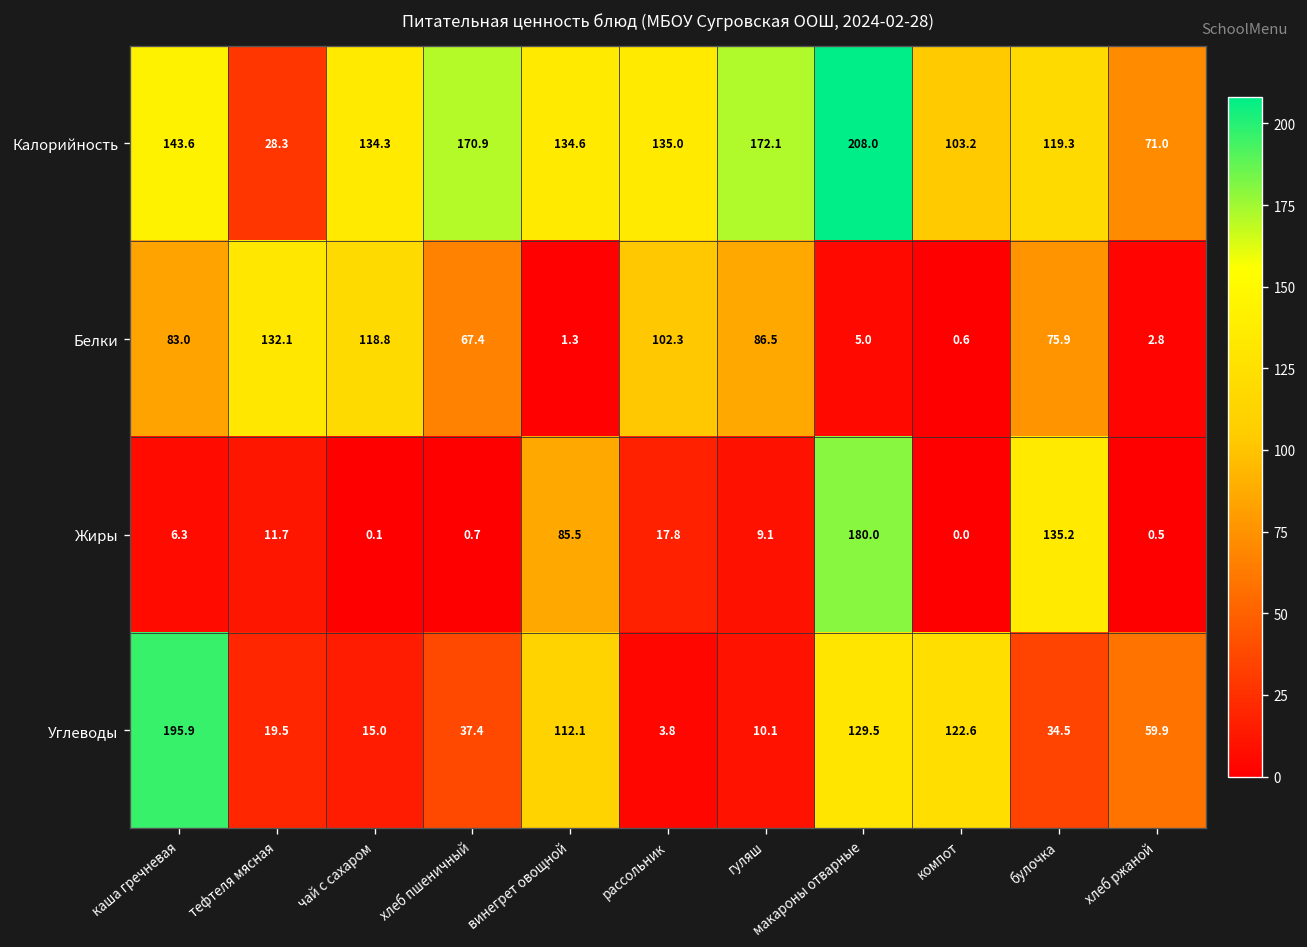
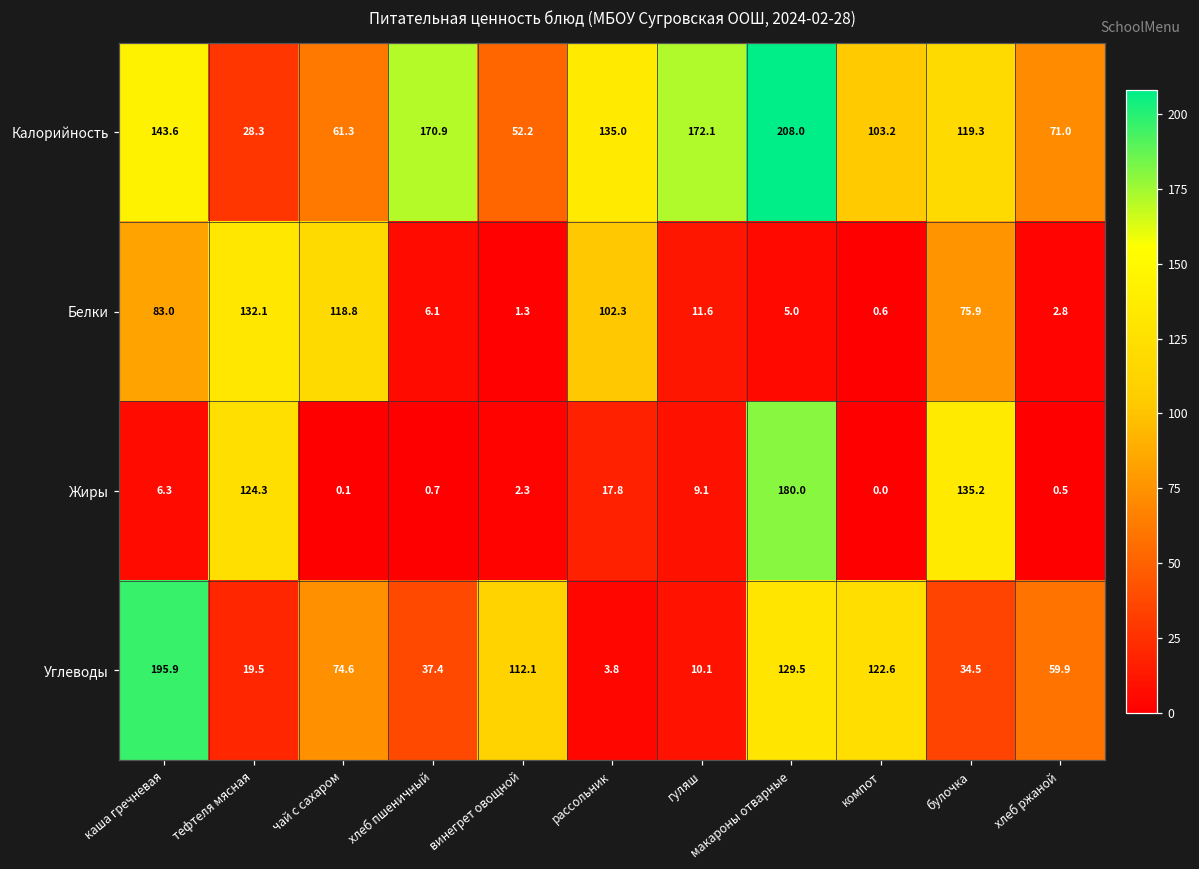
  {
    "Калорийность": {
      "каша гречневая": 143.6,
      "тефтеля мясная": 28.3,
-     "чай с сахаром": 134.3,
+     "чай с сахаром": 61.3,
      "хлеб пшеничный": 170.9,
-     "винегрет овощной": 134.6,
+     "винегрет овощной": 52.2,
      "рассольник": 135.0,
      "гуляш": 172.1,
      "макароны отварные": 208.0,
      "компот": 103.2,
      "булочка": 119.3,
      "хлеб ржаной": 71.0
    },
    "Белки": {
      "каша гречневая": 83.0,
      "тефтеля мясная": 132.1,
      "чай с сахаром": 118.8,
-     "хлеб пшеничный": 67.4,
+     "хлеб пшеничный": 6.1,
      "винегрет овощной": 1.3,
      "рассольник": 102.3,
-     "гуляш": 86.5,
+     "гуляш": 11.6,
      "макароны отварные": 5.0,
      "компот": 0.6,
      "булочка": 75.9,
      "хлеб ржаной": 2.8
    },
    "Жиры": {
      "каша гречневая": 6.3,
-     "тефтеля мясная": 11.7,
+     "тефтеля мясная": 124.3,
      "чай с сахаром": 0.1,
      "хлеб пшеничный": 0.7,
-     "винегрет овощной": 85.5,
+     "винегрет овощной": 2.3,
      "рассольник": 17.8,
      "гуляш": 9.1,
      "макароны отварные": 180.0,
      "компот": 0.0,
      "булочка": 135.2,
      "хлеб ржаной": 0.5
    },
    "Углеводы": {
      "каша гречневая": 195.9,
      "тефтеля мясная": 19.5,
-     "чай с сахаром": 15.0,
+     "чай с сахаром": 74.6,
      "хлеб пшеничный": 37.4,
      "винегрет овощной": 112.1,
      "рассольник": 3.8,
      "гуляш": 10.1,
      "макароны отварные": 129.5,
      "компот": 122.6,
      "булочка": 34.5,
      "хлеб ржаной": 59.9
    }
  }
